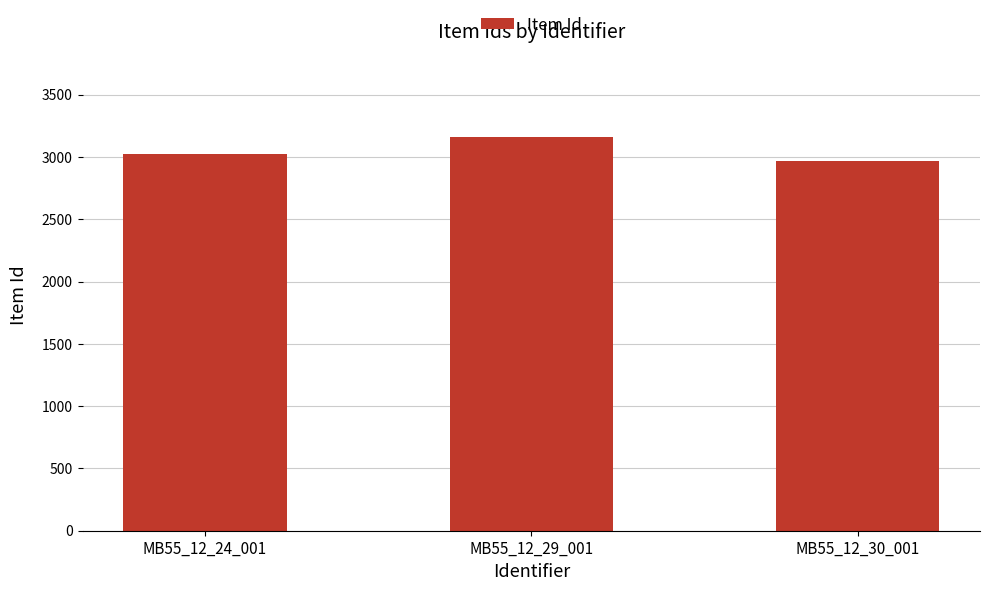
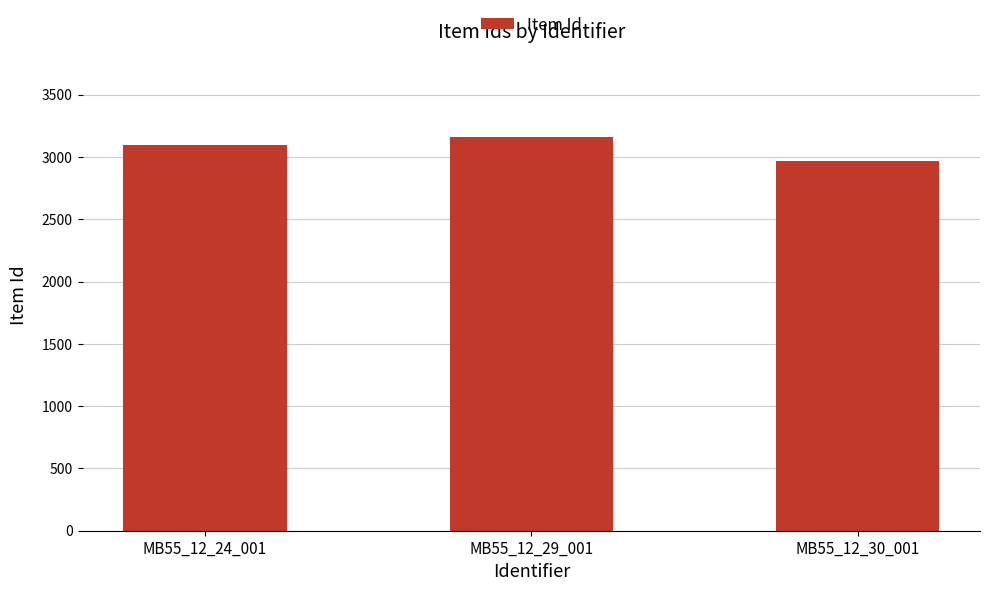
  {
-   "MB55_12_24_001": 3020,
+   "MB55_12_24_001": 3090,
    "MB55_12_29_001": 3160,
    "MB55_12_30_001": 2960
  }
